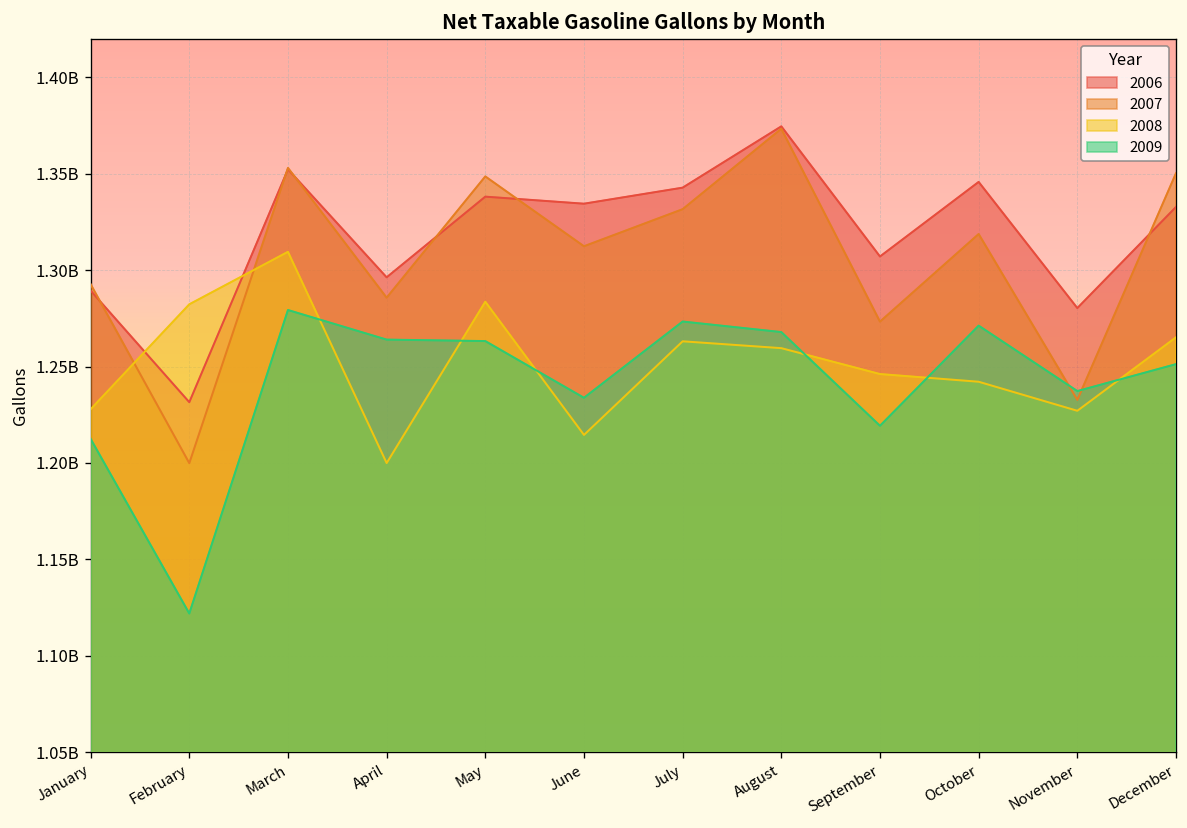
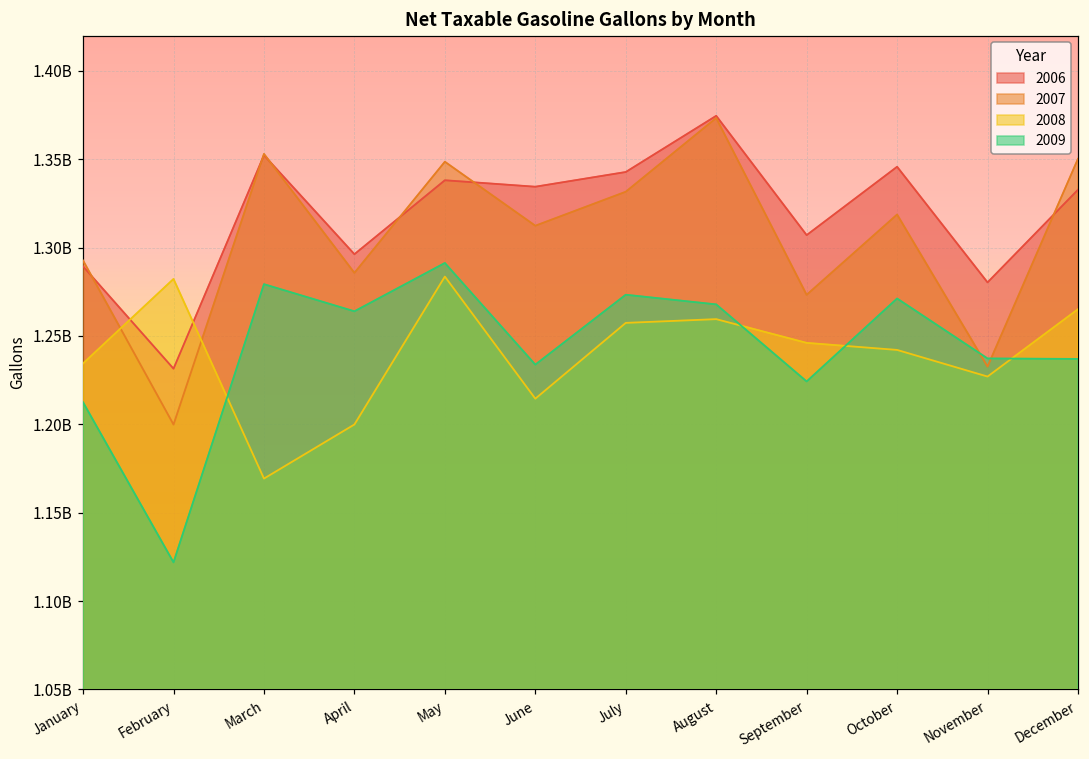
  {
    "2008": {
-     "January": 1228000000,
+     "January": 1234000000,
      "February": 1282000000,
-     "March": 1310000000,
+     "March": 1169000000,
      "April": 1200000000,
      "May": 1284000000,
      "June": 1215000000,
-     "July": 1263000000,
+     "July": 1257000000,
      "August": 1260000000,
      "September": 1246000000,
      "October": 1242000000,
      "November": 1227000000,
      "December": 1265000000
    },
    "2009": {
      "January": 1212000000,
      "February": 1122000000,
      "March": 1279000000,
      "April": 1264000000,
-     "May": 1263000000,
+     "May": 1291000000,
      "June": 1234000000,
      "July": 1273000000,
      "August": 1268000000,
-     "September": 1219000000,
+     "September": 1224000000,
      "October": 1271000000,
      "November": 1237000000,
-     "December": 1251000000
+     "December": 1237000000
    }
  }
